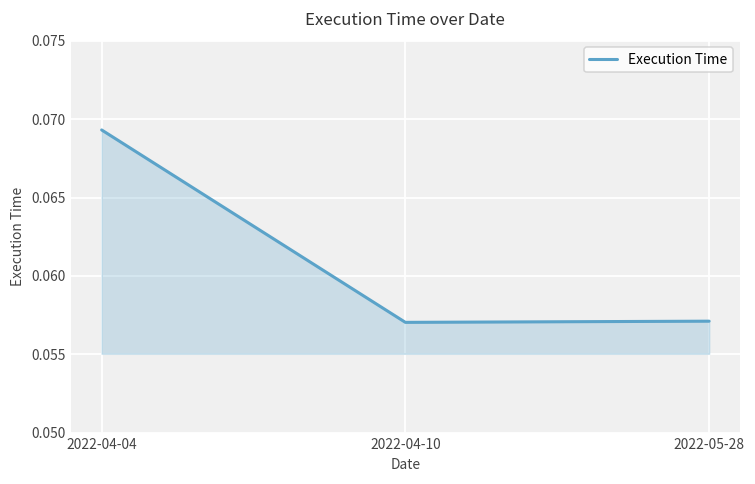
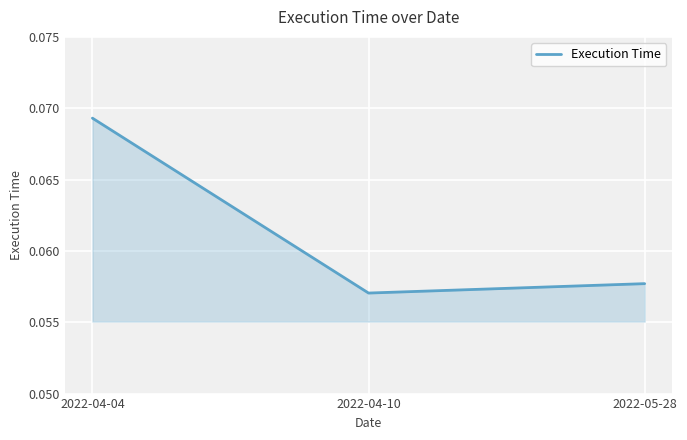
  {
    "2022-04-04": 0.0693,
    "2022-04-10": 0.0570,
-   "2022-05-28": 0.0571
+   "2022-05-28": 0.0577
  }
